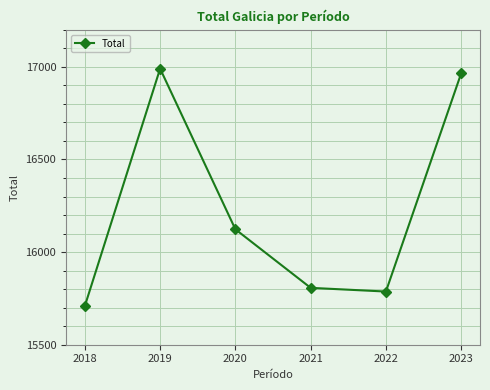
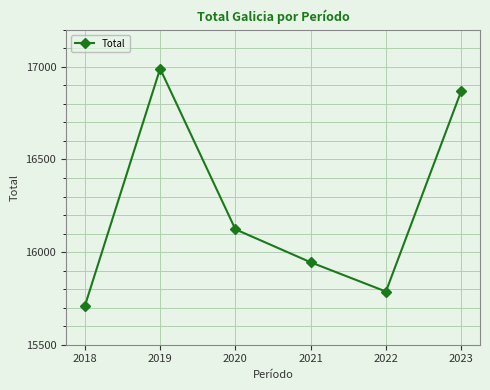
  {
    "2018": 15710,
    "2019": 16990,
    "2020": 16120,
-   "2021": 15810,
+   "2021": 15950,
    "2022": 15790,
-   "2023": 16970
+   "2023": 16870
  }
